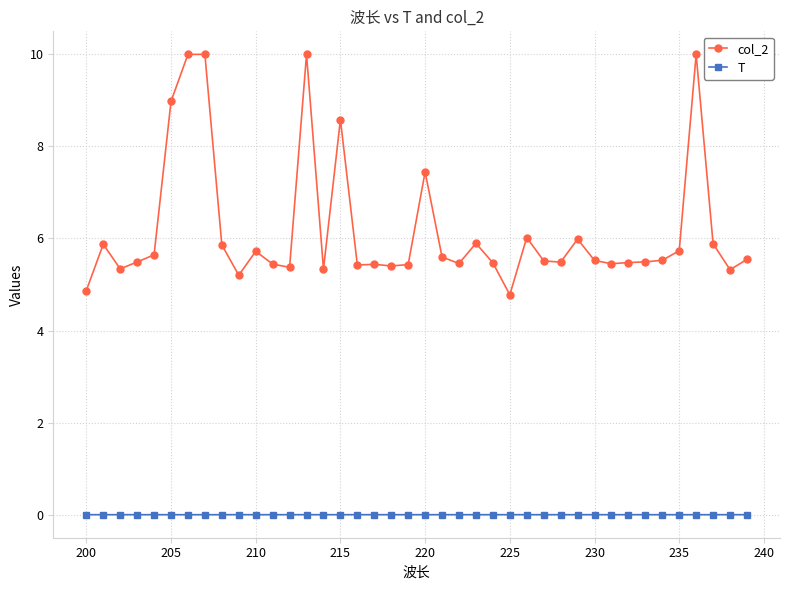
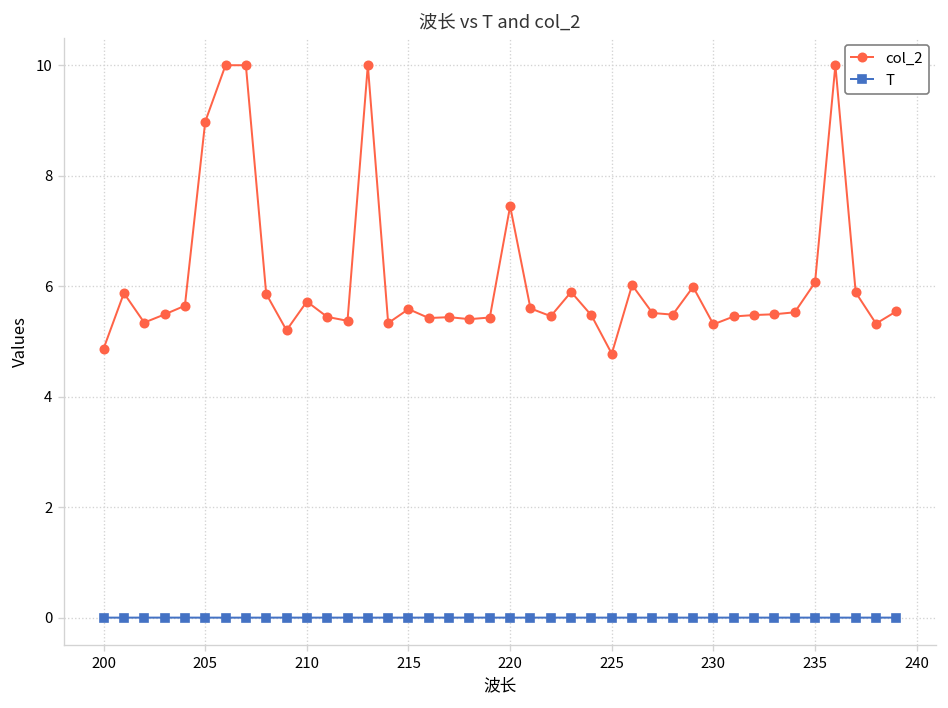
  {
    "col_2": {
      "200": 4.9,
      "205": 9.0,
      "210": 5.7,
-     "215": 8.6,
+     "215": 5.6,
      "220": 7.4,
      "225": 4.8,
-     "230": 5.5,
-     "235": 5.7
+     "230": 5.3,
+     "235": 6.1
    },
    "T": {
      "200": 0.0,
      "205": 0.0,
      "210": 0.0,
      "215": 0.0,
      "220": 0.0,
      "225": 0.0,
      "230": 0.0,
      "235": 0.0
    }
  }
